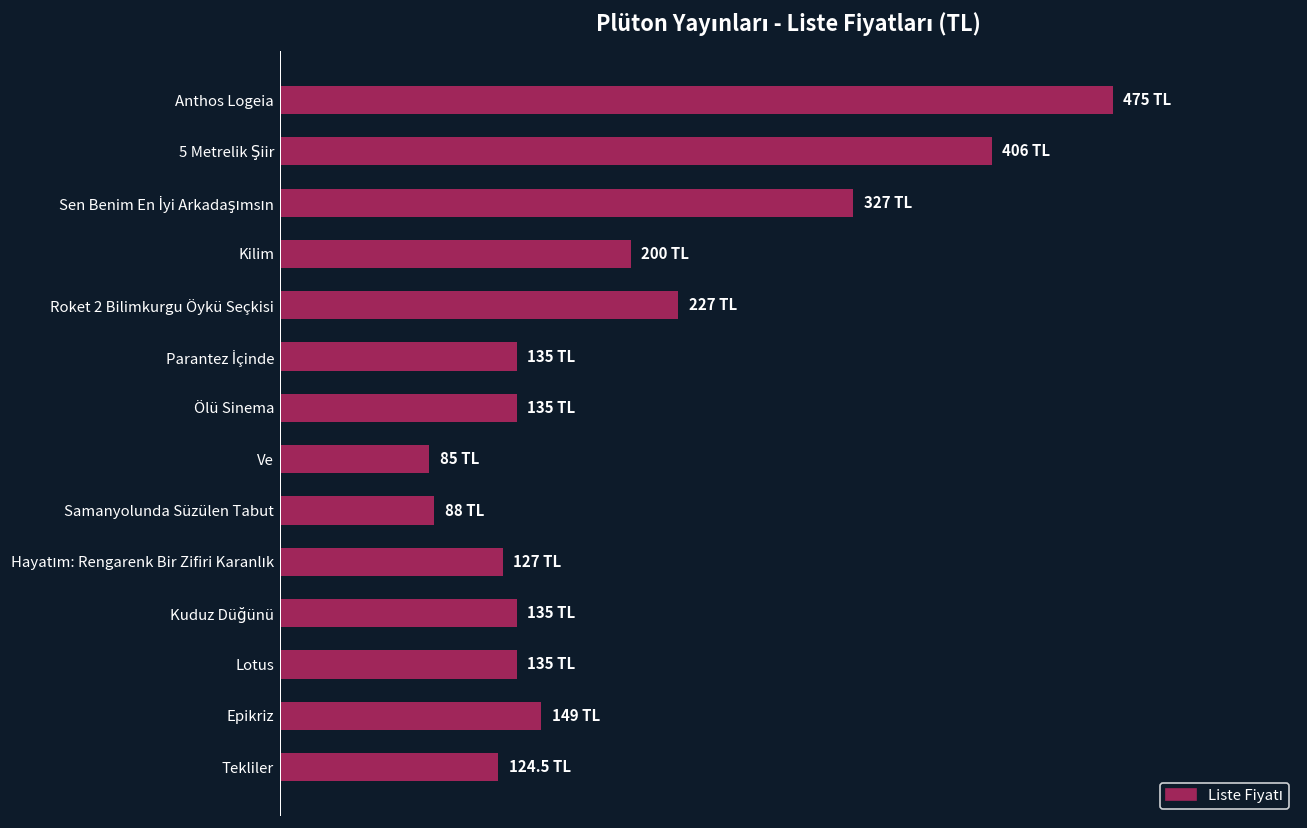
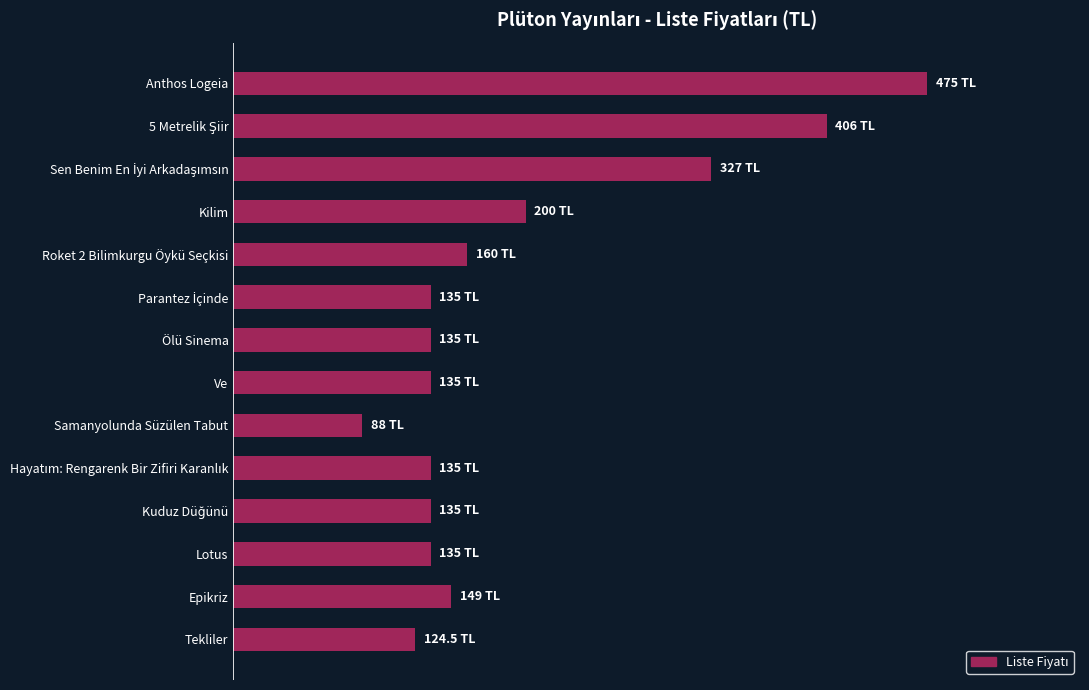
  {
    "Anthos Logeia": 475,
    "5 Metrelik Şiir": 406,
    "Sen Benim En İyi Arkadaşımsın": 327,
    "Kilim": 200,
-   "Roket 2 Bilimkurgu Öykü Seçkisi": 227,
+   "Roket 2 Bilimkurgu Öykü Seçkisi": 160,
    "Parantez İçinde": 135,
    "Ölü Sinema": 135,
-   "Ve": 85,
+   "Ve": 135,
    "Samanyolunda Süzülen Tabut": 88,
-   "Hayatım: Rengarenk Bir Zifiri Karanlık": 127,
+   "Hayatım: Rengarenk Bir Zifiri Karanlık": 135,
    "Kuduz Düğünü": 135,
    "Lotus": 135,
    "Epikriz": 149,
    "Tekliler": 124.5
  }
